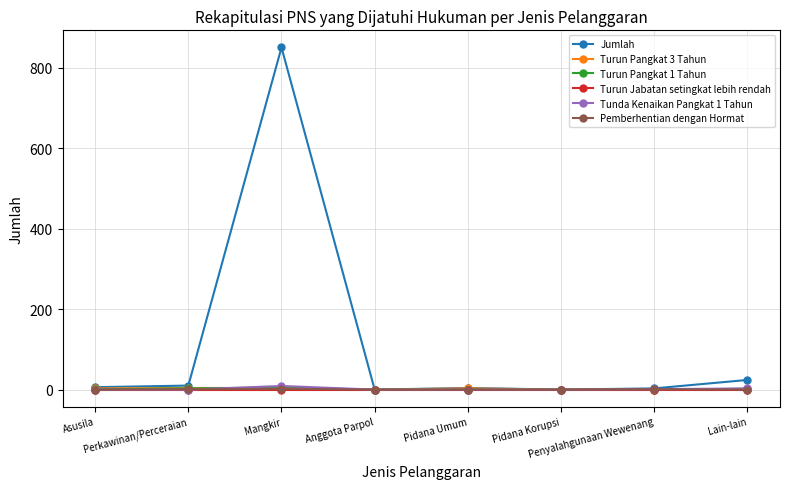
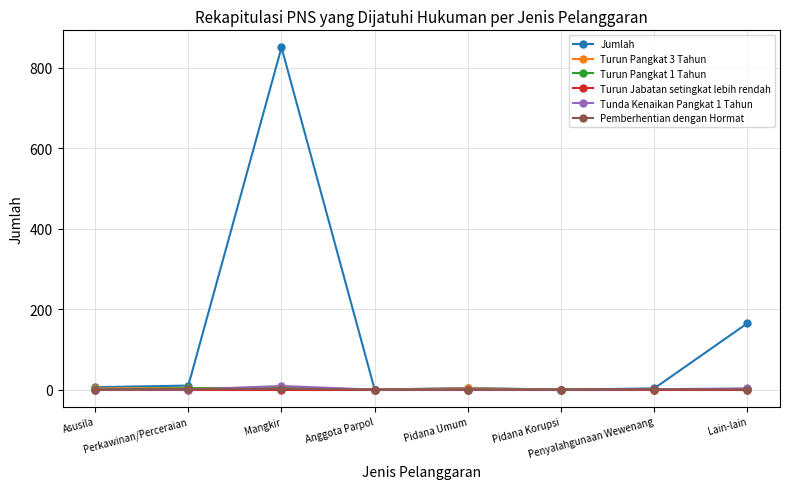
  {
    "Jumlah": {
      "Mangkir": 850,
-     "Lain-lain": 20
+     "Lain-lain": 170
    }
  }
